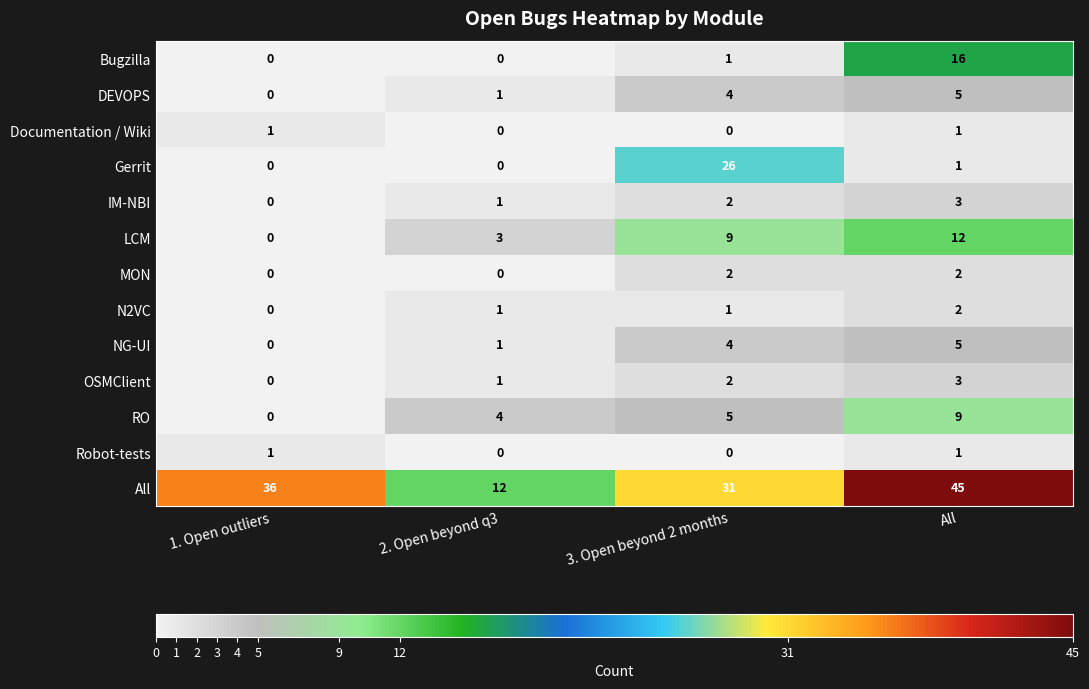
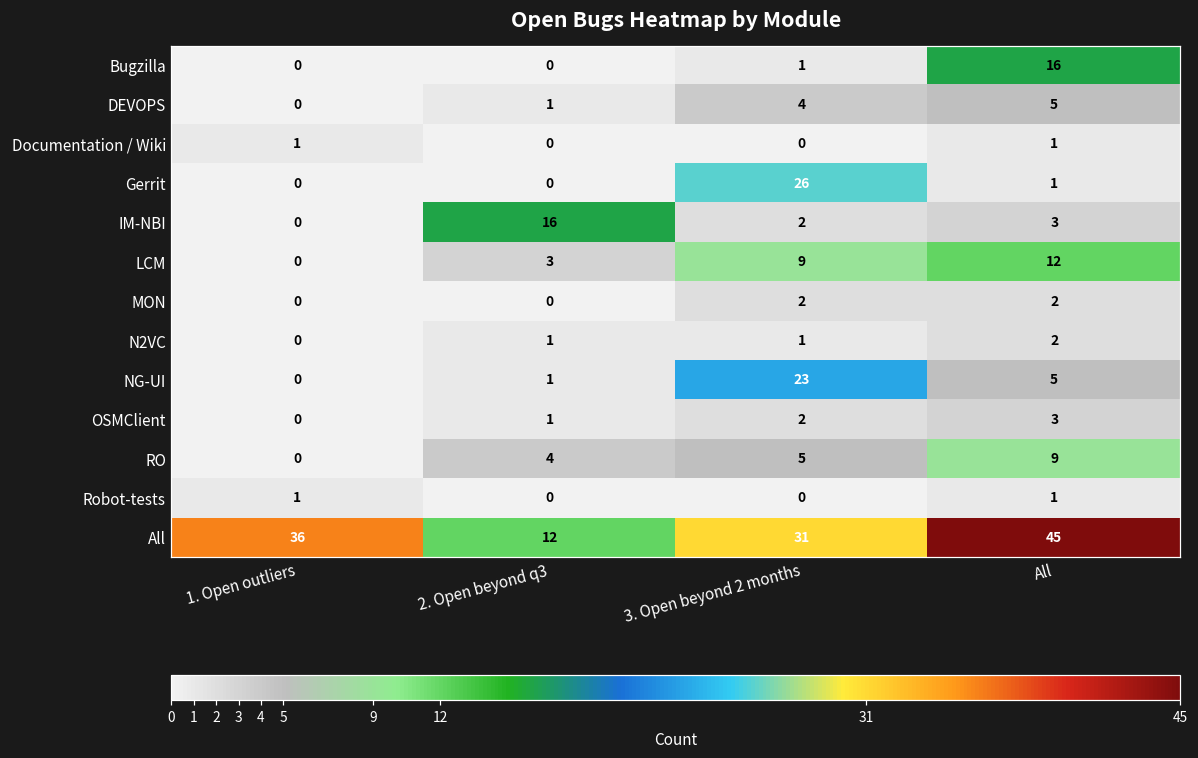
  {
    "Bugzilla": {
      "1. Open outliers": 0,
      "2. Open beyond q3": 0,
      "3. Open beyond 2 months": 1,
      "All": 16
    },
    "DEVOPS": {
      "1. Open outliers": 0,
      "2. Open beyond q3": 1,
      "3. Open beyond 2 months": 4,
      "All": 5
    },
    "Documentation / Wiki": {
      "1. Open outliers": 1,
      "2. Open beyond q3": 0,
      "3. Open beyond 2 months": 0,
      "All": 1
    },
    "Gerrit": {
      "1. Open outliers": 0,
      "2. Open beyond q3": 0,
      "3. Open beyond 2 months": 26,
      "All": 1
    },
    "IM-NBI": {
      "1. Open outliers": 0,
-     "2. Open beyond q3": 1,
+     "2. Open beyond q3": 16,
      "3. Open beyond 2 months": 2,
      "All": 3
    },
    "LCM": {
      "1. Open outliers": 0,
      "2. Open beyond q3": 3,
      "3. Open beyond 2 months": 9,
      "All": 12
    },
    "MON": {
      "1. Open outliers": 0,
      "2. Open beyond q3": 0,
      "3. Open beyond 2 months": 2,
      "All": 2
    },
    "N2VC": {
      "1. Open outliers": 0,
      "2. Open beyond q3": 1,
      "3. Open beyond 2 months": 1,
      "All": 2
    },
    "NG-UI": {
      "1. Open outliers": 0,
      "2. Open beyond q3": 1,
-     "3. Open beyond 2 months": 4,
+     "3. Open beyond 2 months": 23,
      "All": 5
    },
    "OSMClient": {
      "1. Open outliers": 0,
      "2. Open beyond q3": 1,
      "3. Open beyond 2 months": 2,
      "All": 3
    },
    "RO": {
      "1. Open outliers": 0,
      "2. Open beyond q3": 4,
      "3. Open beyond 2 months": 5,
      "All": 9
    },
    "Robot-tests": {
      "1. Open outliers": 1,
      "2. Open beyond q3": 0,
      "3. Open beyond 2 months": 0,
      "All": 1
    },
    "All": {
      "1. Open outliers": 36,
      "2. Open beyond q3": 12,
      "3. Open beyond 2 months": 31,
      "All": 45
    }
  }
